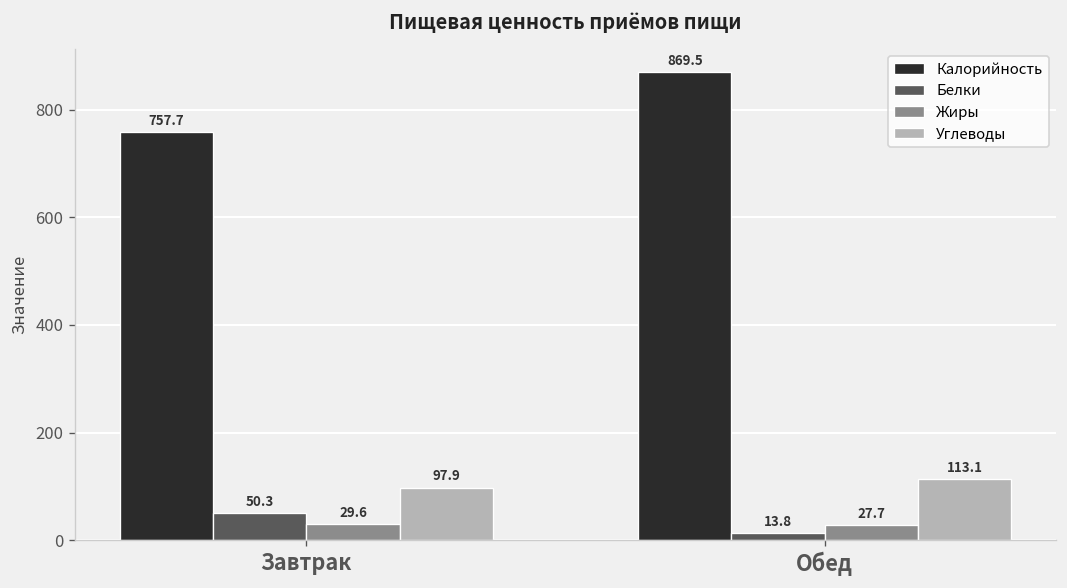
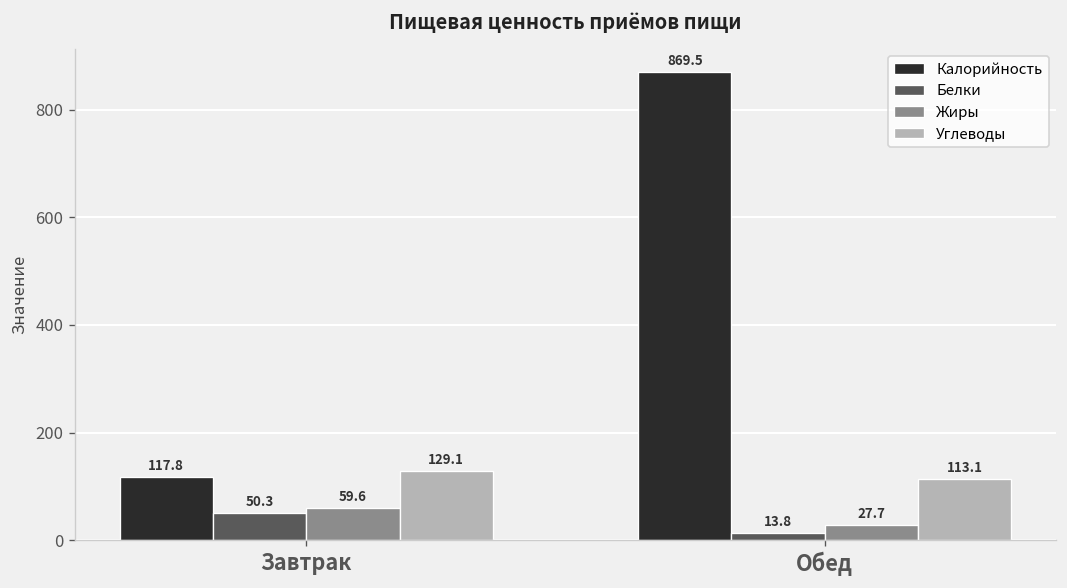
  {
    "Калорийность": {
-     "Завтрак": 757.7,
+     "Завтрак": 117.8,
      "Обед": 869.5
    },
    "Белки": {
      "Завтрак": 50.3,
      "Обед": 13.8
    },
    "Жиры": {
-     "Завтрак": 29.6,
+     "Завтрак": 59.6,
      "Обед": 27.7
    },
    "Углеводы": {
-     "Завтрак": 97.9,
+     "Завтрак": 129.1,
      "Обед": 113.1
    }
  }
